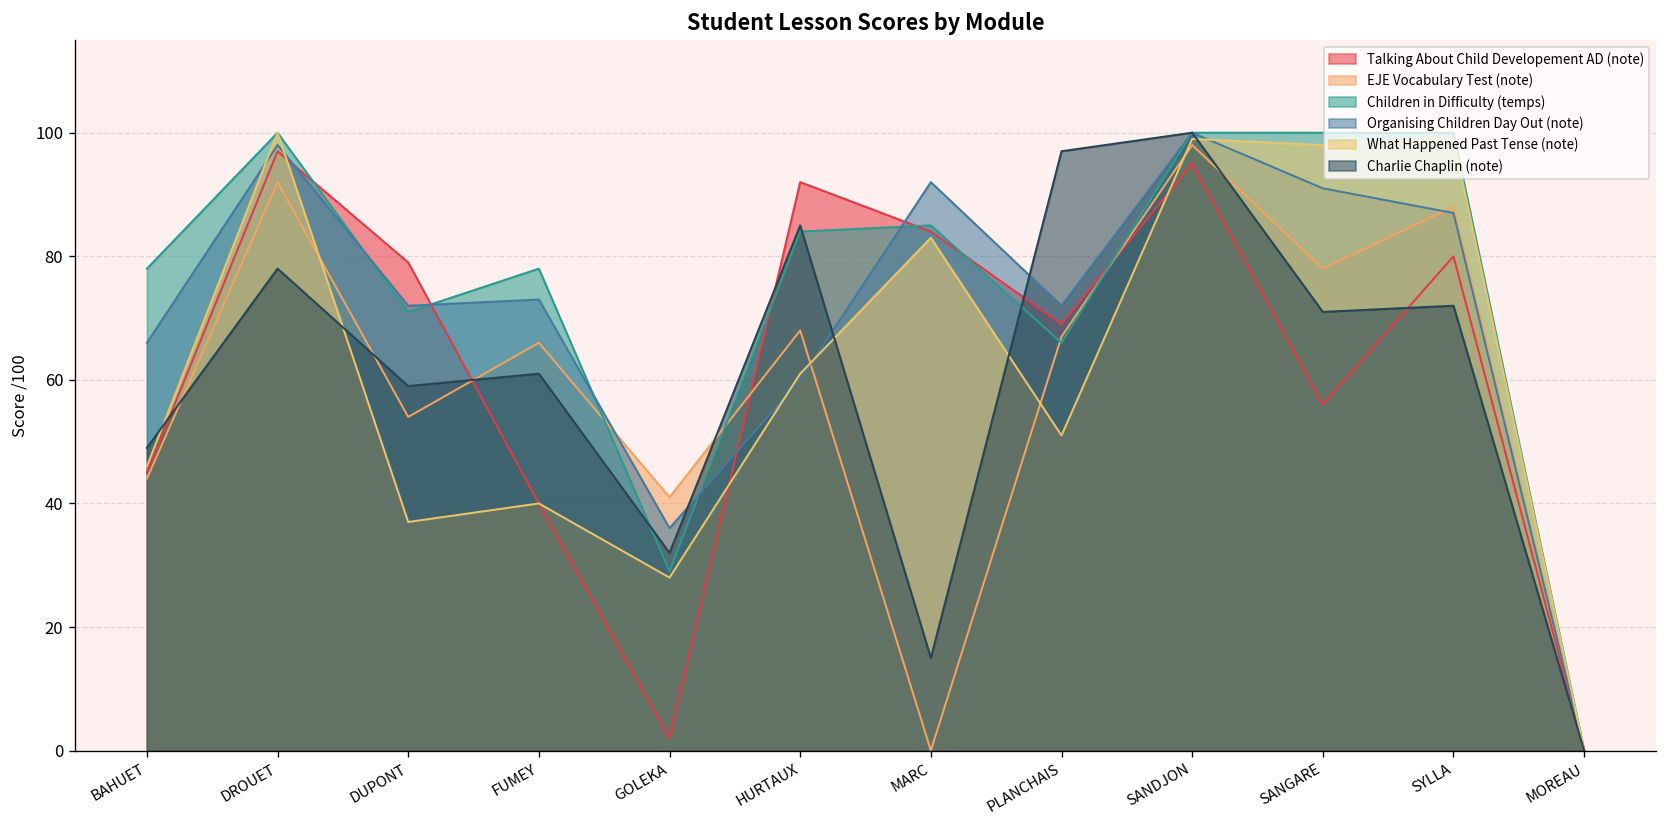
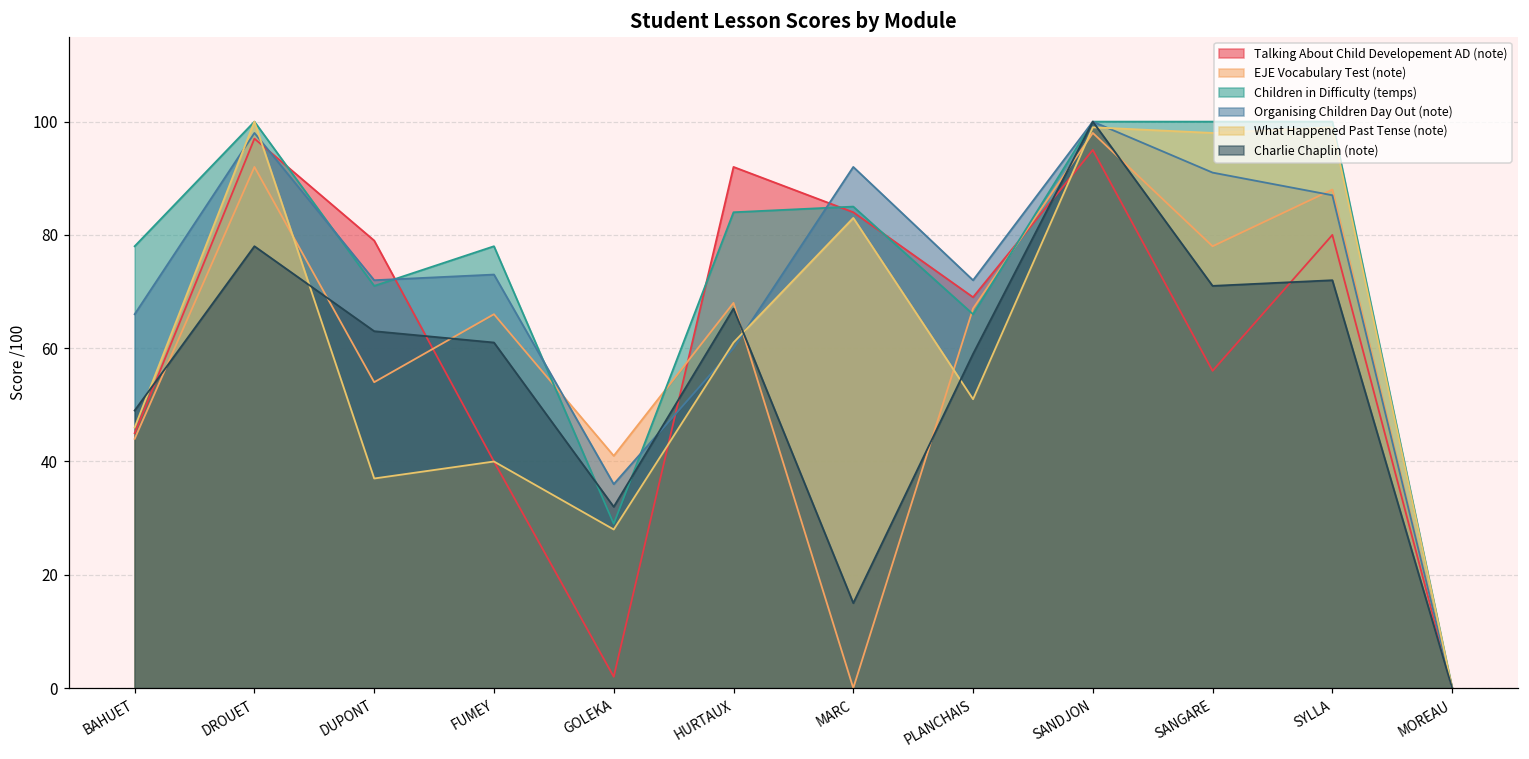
  {
    "Talking About Child Developement AD (note)": {
      "BAHUET": 45,
      "DROUET": 97,
      "DUPONT": 79,
      "GOLEKA": 2,
      "HURTAUX": 92,
      "MARC": 84,
      "PLANCHAIS": 69,
      "SANDJON": 95,
      "SANGARE": 56,
      "SYLLA": 80
    },
    "Charlie Chaplin (note)": {
      "BAHUET": 49,
      "DROUET": 78,
-     "DUPONT": 59,
+     "DUPONT": 63,
      "FUMEY": 61,
      "GOLEKA": 32,
-     "HURTAUX": 85,
+     "HURTAUX": 67,
      "MARC": 15,
-     "PLANCHAIS": 97,
+     "PLANCHAIS": 59,
      "SANGARE": 71,
      "SYLLA": 72
    }
  }
